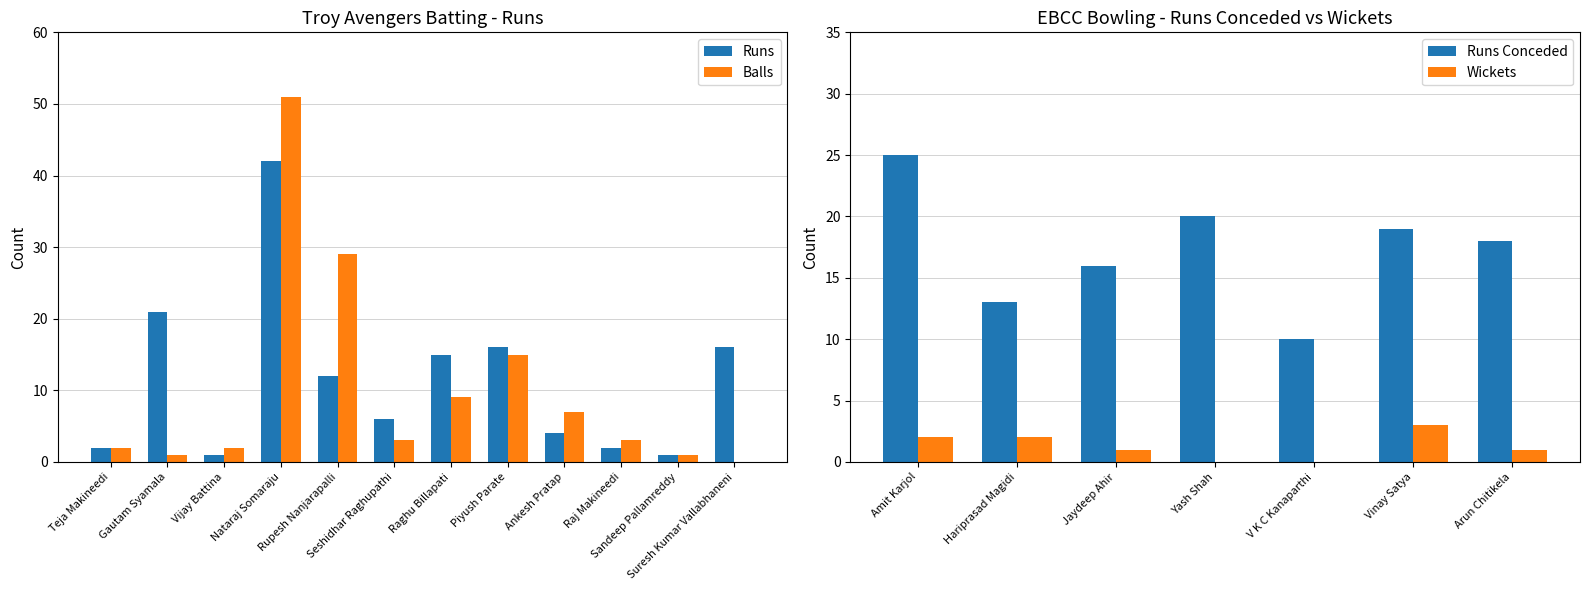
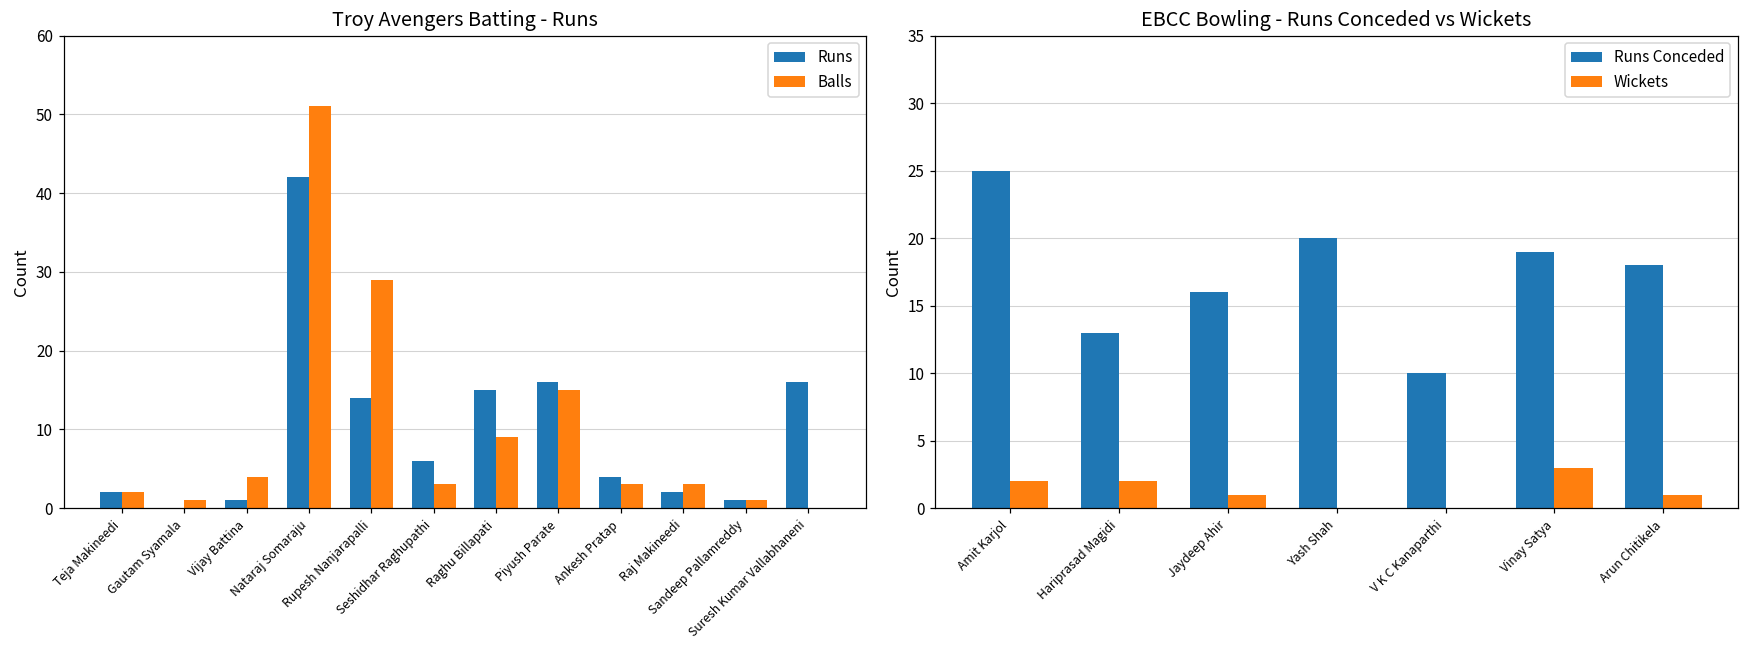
  {
    "Troy Avengers Batting - Runs": {
      "Runs": {
        "Teja Makineedi": 2,
-       "Gautam Syamala": 21,
+       "Gautam Syamala": 0,
        "Vijay Battina": 1,
        "Nataraj Somaraju": 42,
-       "Rupesh Nanjarapalli": 12,
+       "Rupesh Nanjarapalli": 14,
        "Seshidhar Raghupathi": 6,
        "Raghu Billapati": 15,
        "Piyush Parate": 16,
        "Ankesh Pratap": 4,
        "Raj Makineedi": 2,
        "Sandeep Pallamreddy": 1,
        "Suresh Kumar Vallabhaneni": 16
      },
      "Balls": {
        "Teja Makineedi": 2,
        "Gautam Syamala": 1,
-       "Vijay Battina": 2,
+       "Vijay Battina": 4,
        "Nataraj Somaraju": 51,
        "Rupesh Nanjarapalli": 29,
        "Seshidhar Raghupathi": 3,
        "Raghu Billapati": 9,
        "Piyush Parate": 15,
-       "Ankesh Pratap": 7,
+       "Ankesh Pratap": 3,
        "Raj Makineedi": 3,
        "Sandeep Pallamreddy": 1,
        "Suresh Kumar Vallabhaneni": 0
      }
    },
    "EBCC Bowling - Runs Conceded vs Wickets": {
      "Runs Conceded": {
        "Amit Karjol": 25.0,
        "Hariprasad Magidi": 13.0,
        "Jaydeep Ahir": 16.0,
        "Yash Shah": 20.0,
        "V K C Kanaparthi": 10.0,
        "Vinay Satya": 19.0,
        "Arun Chitikela": 18.0
      },
      "Wickets": {
        "Amit Karjol": 2.0,
        "Hariprasad Magidi": 2.0,
        "Jaydeep Ahir": 1.0,
        "Yash Shah": 0.0,
        "V K C Kanaparthi": 0.0,
        "Vinay Satya": 3.0,
        "Arun Chitikela": 1.0
      }
    }
  }
